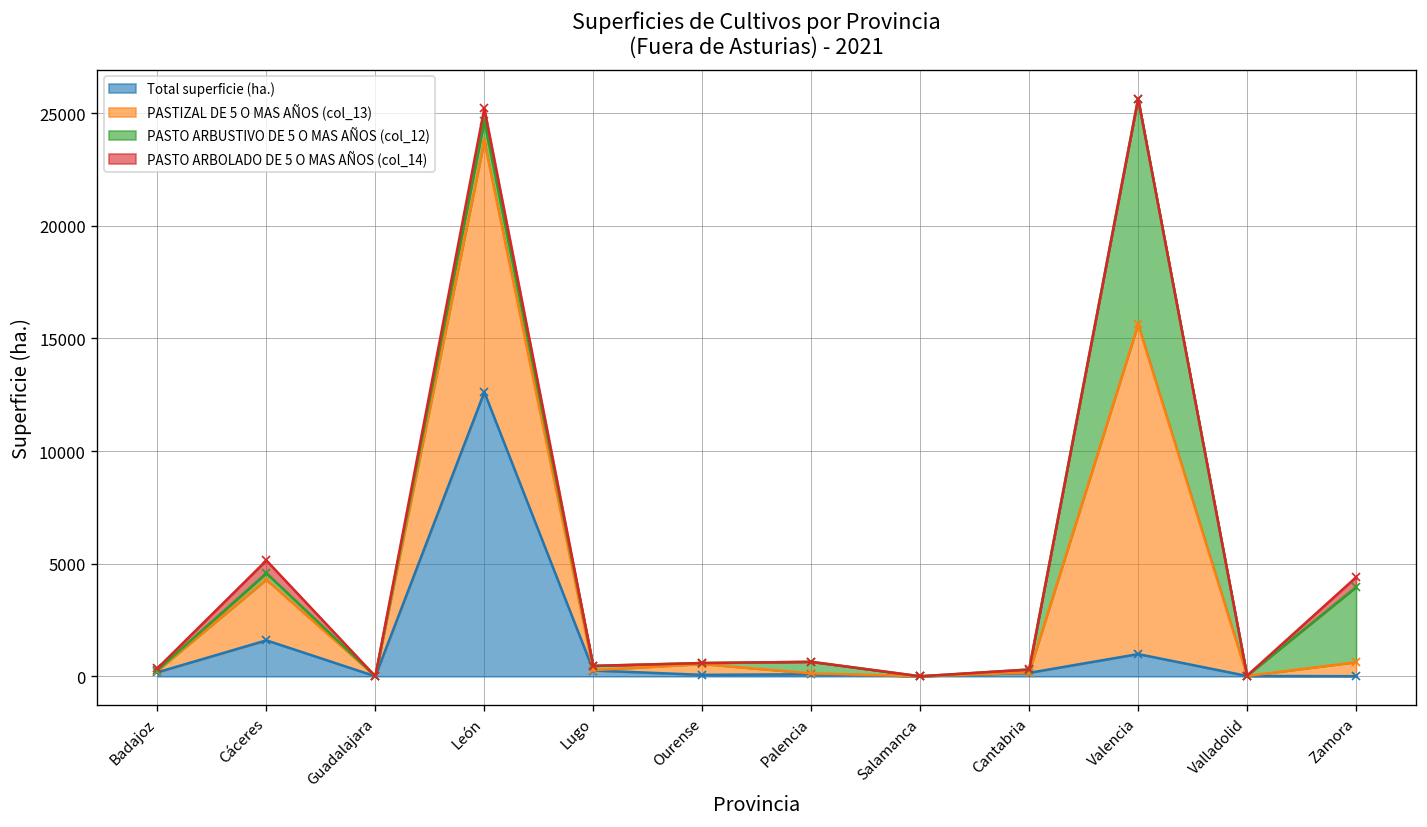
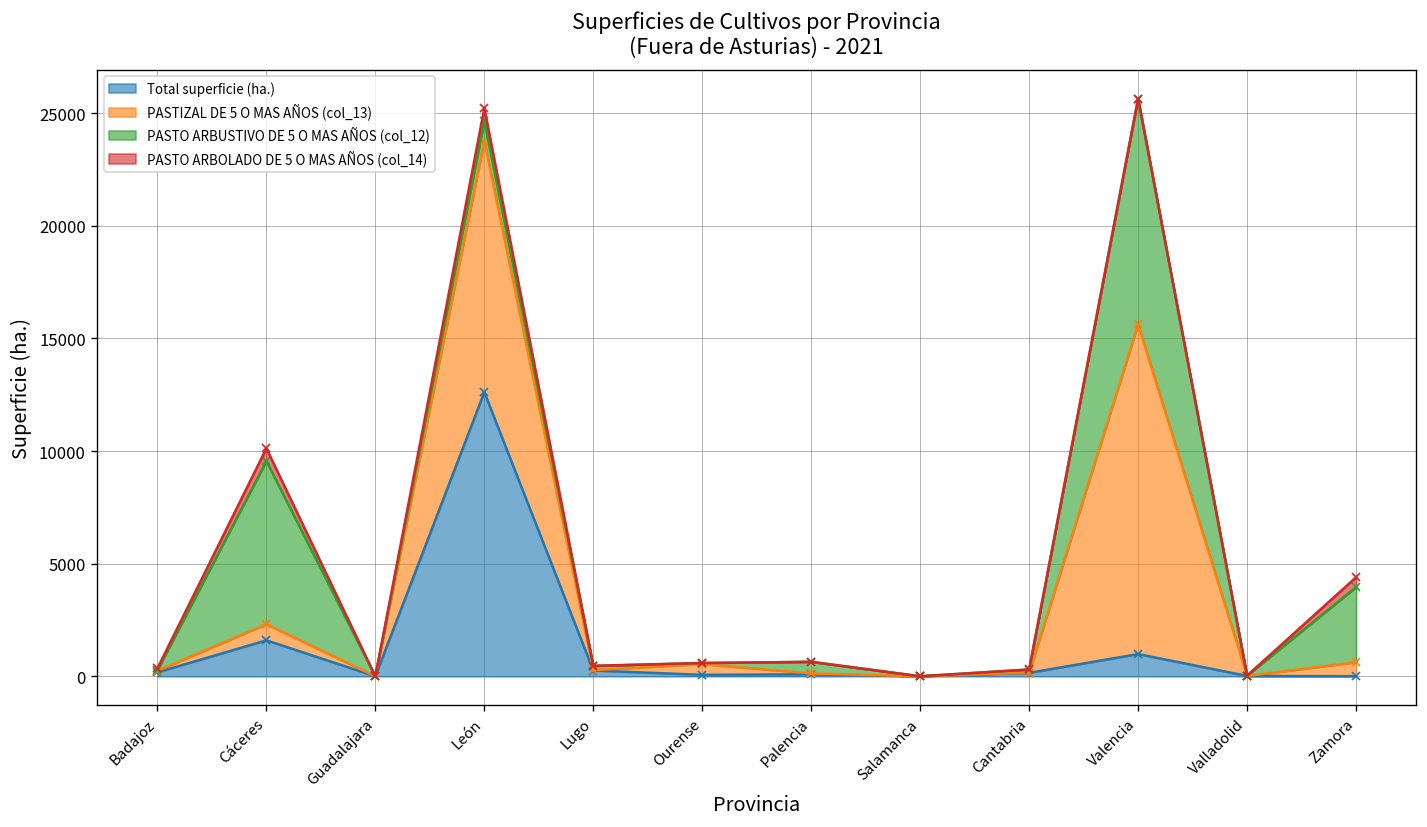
  {
    "Total superficie (ha.)": {
      "Cáceres": 1600,
      "León": 12600,
      "Ourense": 100,
      "Valencia": 1000,
      "Zamora": 0
    },
    "PASTIZAL DE 5 O MAS AÑOS (col_13)": {
-     "Cáceres": 2700,
+     "Cáceres": 700,
      "León": 11100,
      "Valencia": 14600,
      "Zamora": 600
    },
    "PASTO ARBUSTIVO DE 5 O MAS AÑOS (col_12)": {
-     "Cáceres": 300,
+     "Cáceres": 7200,
      "León": 900,
      "Zamora": 3300
    },
    "PASTO ARBOLADO DE 5 O MAS AÑOS (col_14)": {
      "Cáceres": 600,
      "León": 600,
      "Zamora": 400
    }
  }
